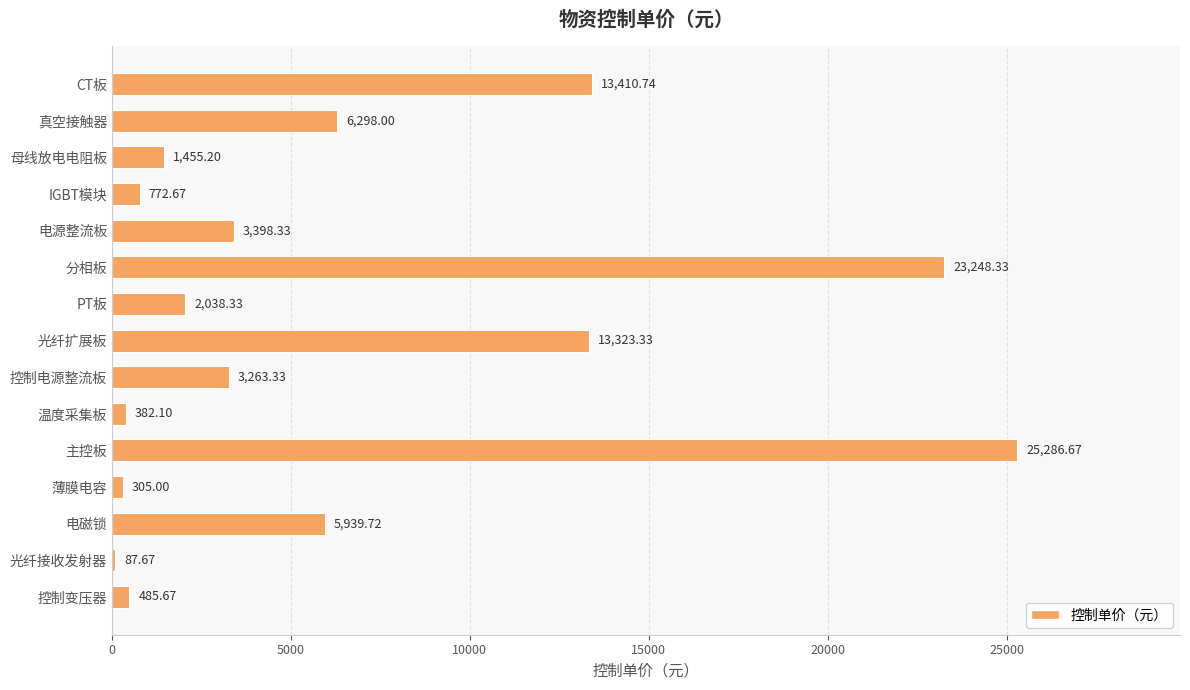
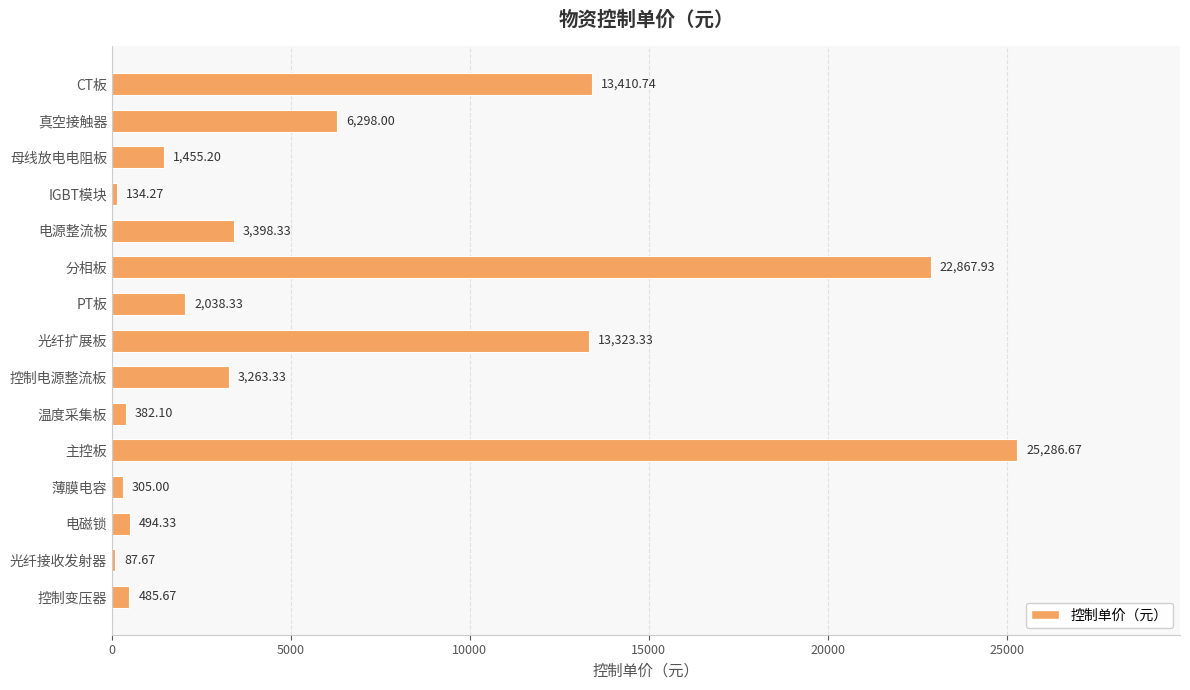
  {
    "CT板": "13,410.74",
    "真空接触器": "6,298.00",
    "母线放电电阻板": "1,455.20",
-   "IGBT模块": "772.67",
+   "IGBT模块": "134.27",
    "电源整流板": "3,398.33",
-   "分相板": "23,248.33",
+   "分相板": "22,867.93",
    "PT板": "2,038.33",
    "光纤扩展板": "13,323.33",
    "控制电源整流板": "3,263.33",
    "温度采集板": "382.10",
    "主控板": "25,286.67",
    "薄膜电容": "305.00",
-   "电磁锁": "5,939.72",
+   "电磁锁": "494.33",
    "光纤接收发射器": "87.67",
    "控制变压器": "485.67"
  }
